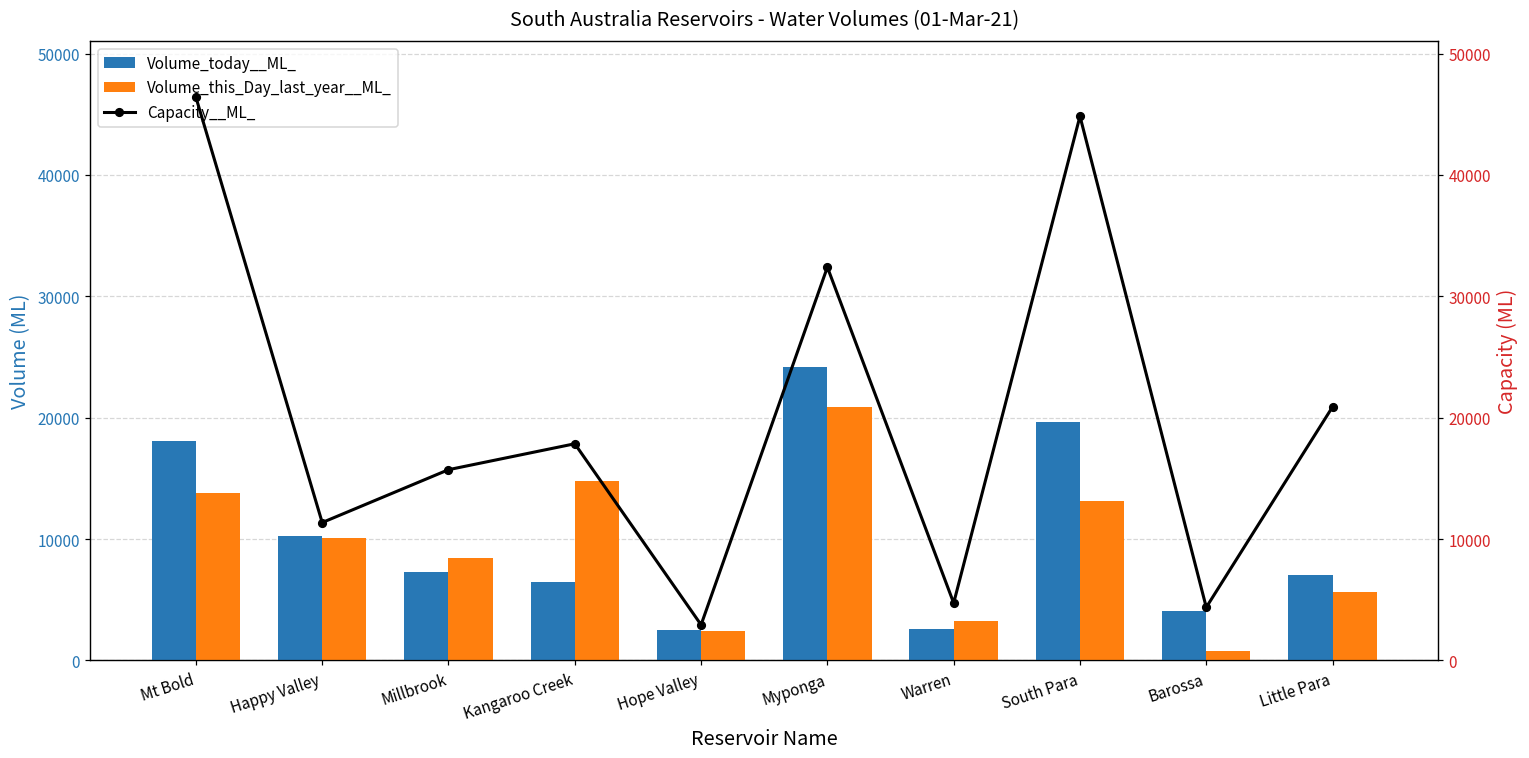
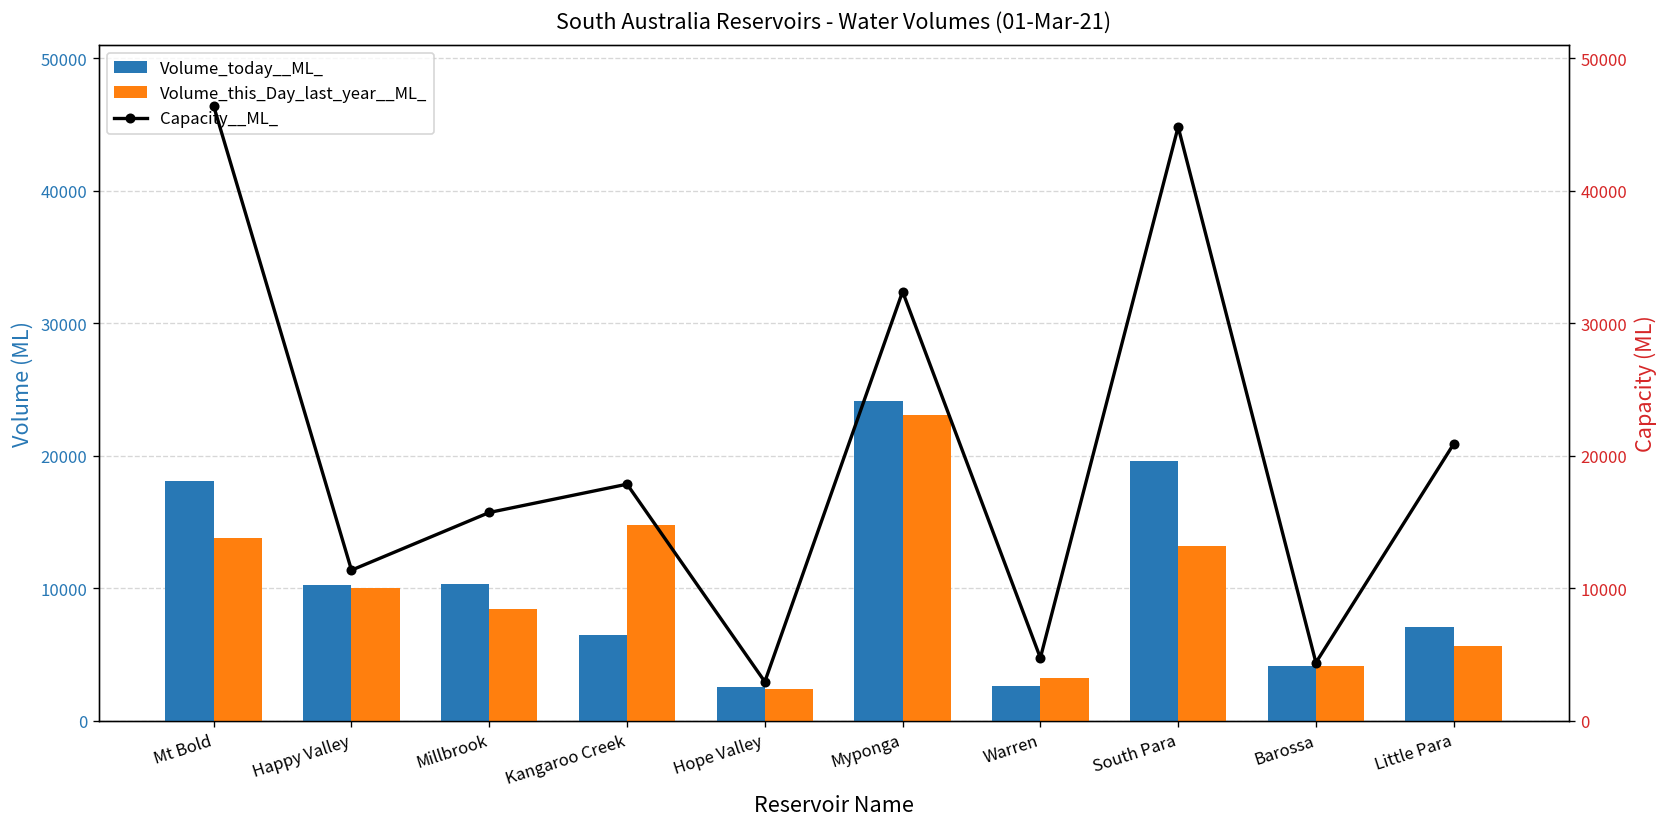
  {
    "Volume_today__ML_": {
      "Mt Bold": 18100,
      "Happy Valley": 10200,
-     "Millbrook": 7300,
+     "Millbrook": 10300,
      "Kangaroo Creek": 6500,
      "Hope Valley": 2500,
      "Myponga": 24200,
      "Warren": 2600,
      "South Para": 19600,
      "Barossa": 4100,
      "Little Para": 7100
    },
    "Volume_this_Day_last_year__ML_": {
      "Mt Bold": 13800,
      "Happy Valley": 10000,
      "Millbrook": 8400,
      "Kangaroo Creek": 14800,
      "Hope Valley": 2400,
-     "Myponga": 20800,
+     "Myponga": 23000,
      "Warren": 3200,
      "South Para": 13100,
-     "Barossa": 700,
+     "Barossa": 4100,
      "Little Para": 5600
    },
    "Capacity__ML_": {
      "Happy Valley": 11400,
      "Millbrook": 15700,
      "Kangaroo Creek": 17900,
      "Hope Valley": 2900,
      "Myponga": 32400,
      "Warren": 4700,
      "South Para": 44800,
      "Barossa": 4400,
      "Little Para": 20900
    }
  }
